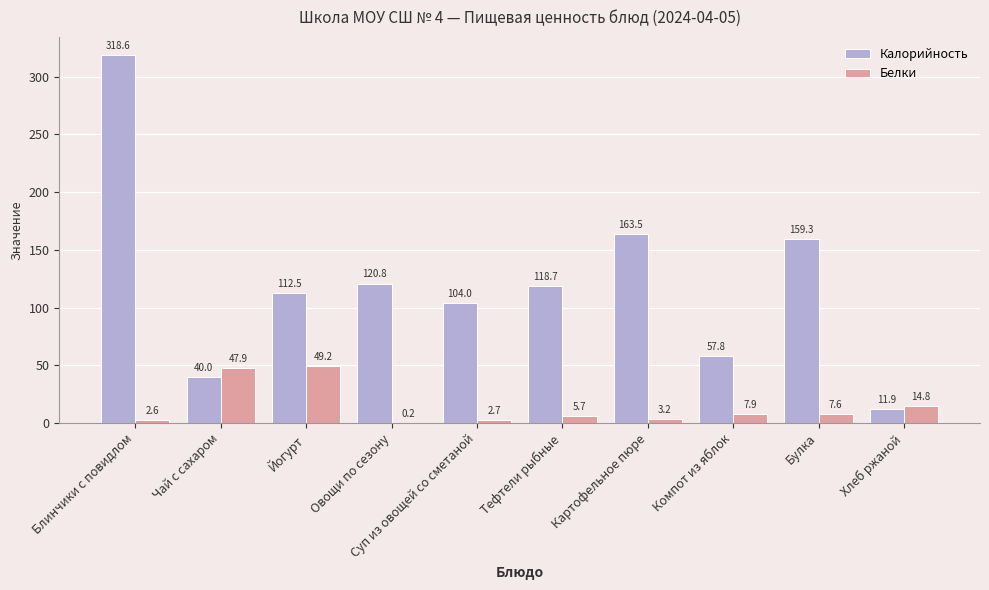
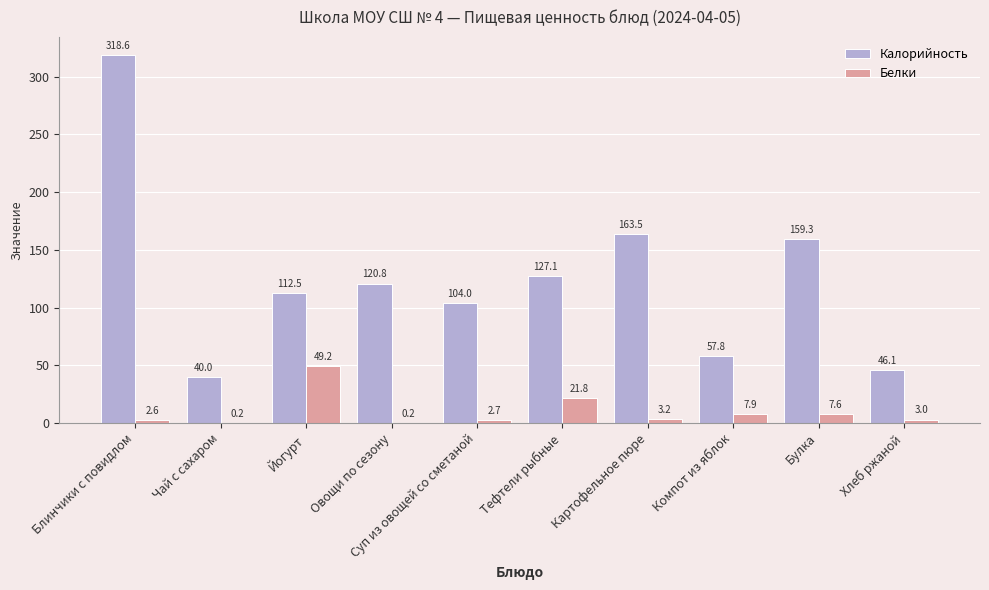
  {
    "Калорийность": {
      "Блинчики с повидлом": 318.6,
      "Чай с сахаром": 40.0,
      "Йогурт": 112.5,
      "Овощи по сезону": 120.8,
      "Суп из овощей со сметаной": 104.0,
-     "Тефтели рыбные": 118.7,
+     "Тефтели рыбные": 127.1,
      "Картофельное пюре": 163.5,
      "Компот из яблок": 57.8,
      "Булка": 159.3,
-     "Хлеб ржаной": 11.9
+     "Хлеб ржаной": 46.1
    },
    "Белки": {
      "Блинчики с повидлом": 2.6,
-     "Чай с сахаром": 47.9,
+     "Чай с сахаром": 0.2,
      "Йогурт": 49.2,
      "Овощи по сезону": 0.2,
      "Суп из овощей со сметаной": 2.7,
-     "Тефтели рыбные": 5.7,
+     "Тефтели рыбные": 21.8,
      "Картофельное пюре": 3.2,
      "Компот из яблок": 7.9,
      "Булка": 7.6,
-     "Хлеб ржаной": 14.8
+     "Хлеб ржаной": 3.0
    }
  }
